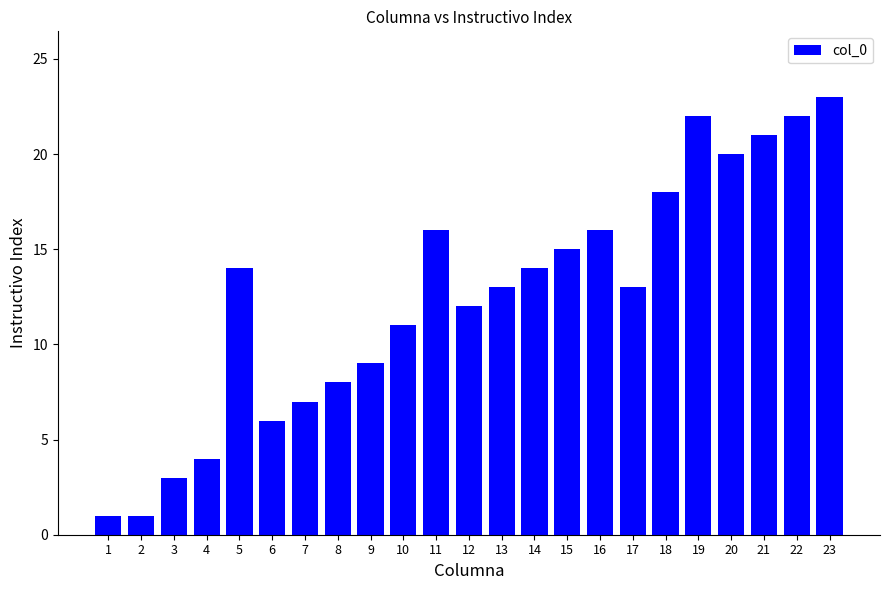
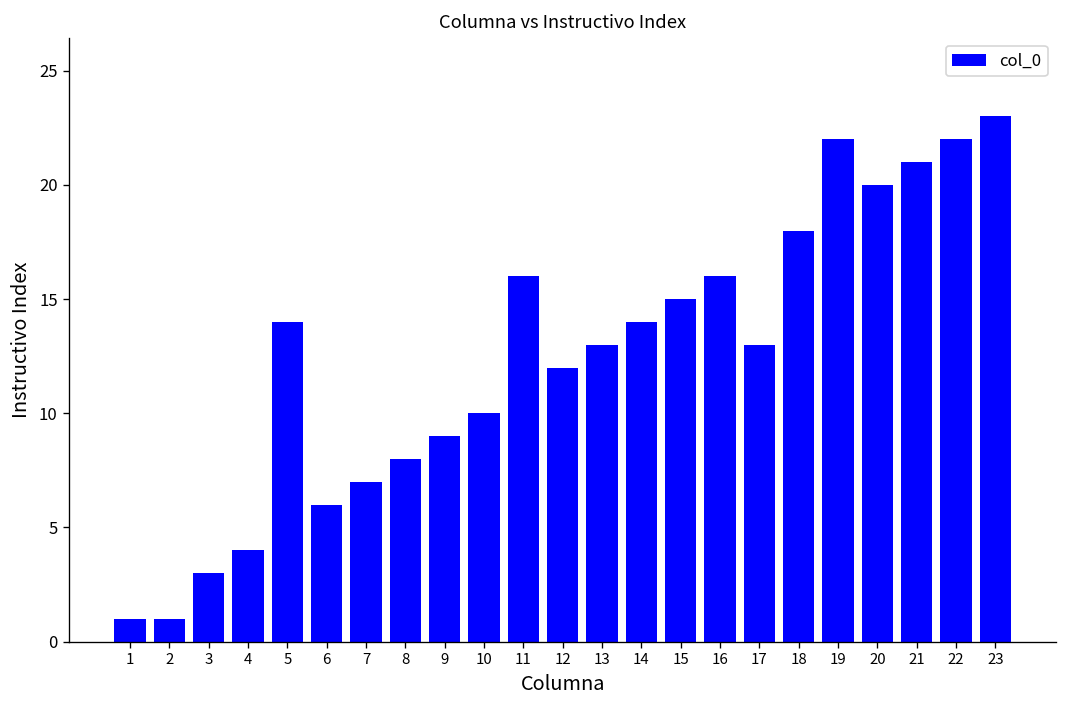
  {
    "1": 1,
    "2": 1,
    "3": 3,
    "4": 4,
    "5": 14,
    "6": 6,
    "7": 7,
    "8": 8,
    "9": 9,
-   "10": 11,
+   "10": 10,
    "11": 16,
    "12": 12,
    "13": 13,
    "14": 14,
    "15": 15,
    "16": 16,
    "17": 13,
    "18": 18,
    "19": 22,
    "20": 20,
    "21": 21,
    "22": 22,
    "23": 23
  }
